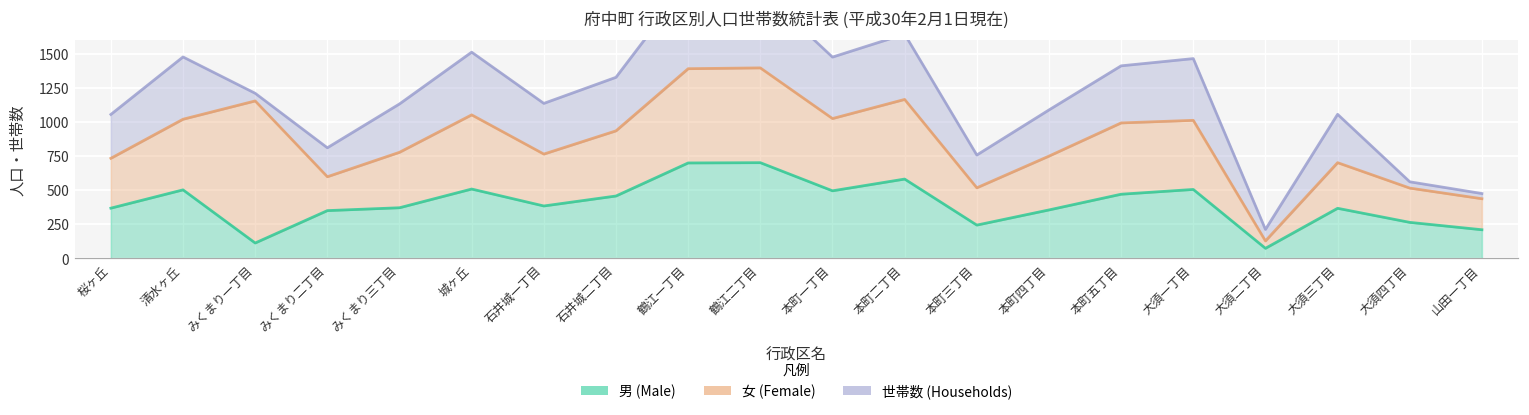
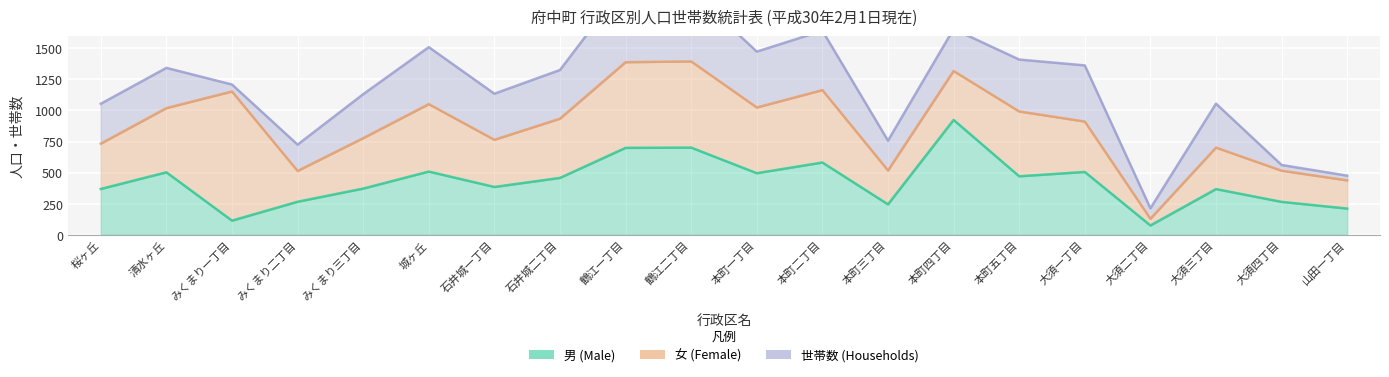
  {
    "男 (Male)": {
      "桜ヶ丘": 370,
      "清水ヶ丘": 500,
      "みくまり一丁目": 110,
-     "みくまり二丁目": 350,
+     "みくまり二丁目": 270,
      "みくまり三丁目": 370,
      "城ヶ丘": 510,
      "石井城一丁目": 380,
      "石井城二丁目": 460,
      "鶴江一丁目": 700,
      "鶴江二丁目": 700,
      "本町一丁目": 500,
      "本町二丁目": 580,
      "本町三丁目": 240,
-     "本町四丁目": 360,
+     "本町四丁目": 920,
      "本町五丁目": 470,
      "大須一丁目": 510,
      "大須二丁目": 70,
      "大須三丁目": 370,
      "大須四丁目": 260,
      "山田一丁目": 210
    },
    "女 (Female)": {
      "桜ヶ丘": 370,
      "清水ヶ丘": 520,
      "みくまり一丁目": 1040,
      "みくまり二丁目": 250,
      "みくまり三丁目": 410,
      "城ヶ丘": 540,
      "石井城一丁目": 380,
      "石井城二丁目": 480,
      "鶴江一丁目": 690,
      "鶴江二丁目": 690,
      "本町一丁目": 530,
      "本町二丁目": 580,
      "本町三丁目": 270,
      "本町四丁目": 390,
      "本町五丁目": 520,
-     "大須一丁目": 510,
+     "大須一丁目": 410,
      "大須二丁目": 50,
      "大須三丁目": 330,
      "大須四丁目": 250,
      "山田一丁目": 230
    },
    "世帯数 (Households)": {
      "桜ヶ丘": 320,
-     "清水ヶ丘": 460,
+     "清水ヶ丘": 320,
      "みくまり一丁目": 60,
      "みくまり二丁目": 210,
      "みくまり三丁目": 350,
      "城ヶ丘": 460,
      "石井城一丁目": 370,
      "石井城二丁目": 390,
      "本町一丁目": 450,
      "本町三丁目": 240,
      "本町五丁目": 420,
      "大須一丁目": 450,
      "大須二丁目": 80,
      "大須三丁目": 350,
      "大須四丁目": 50,
      "山田一丁目": 40
    }
  }
